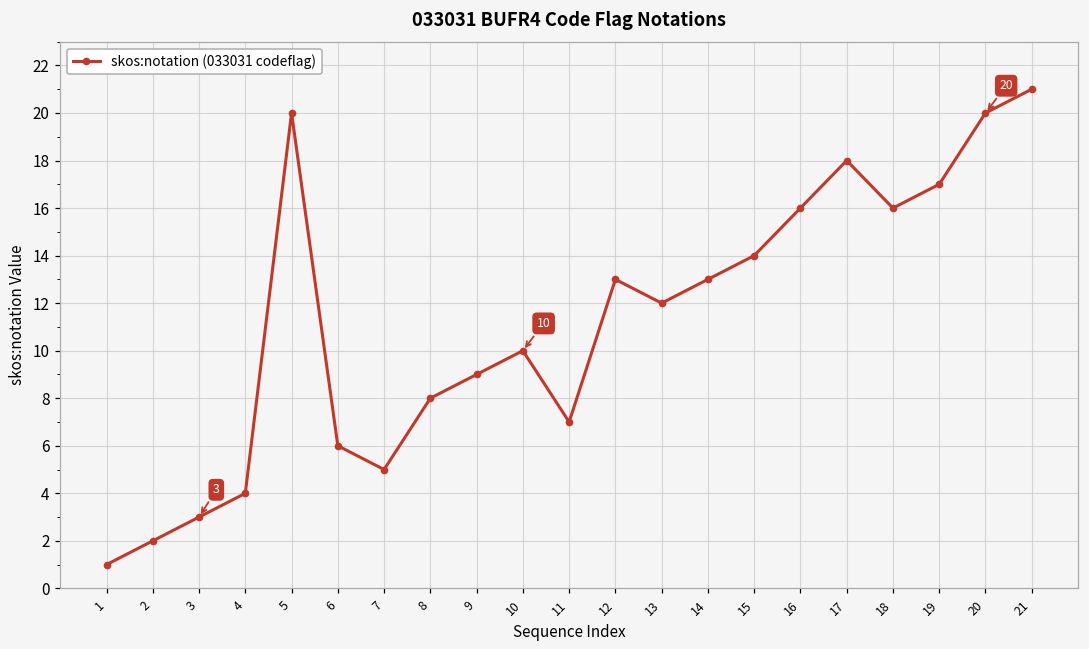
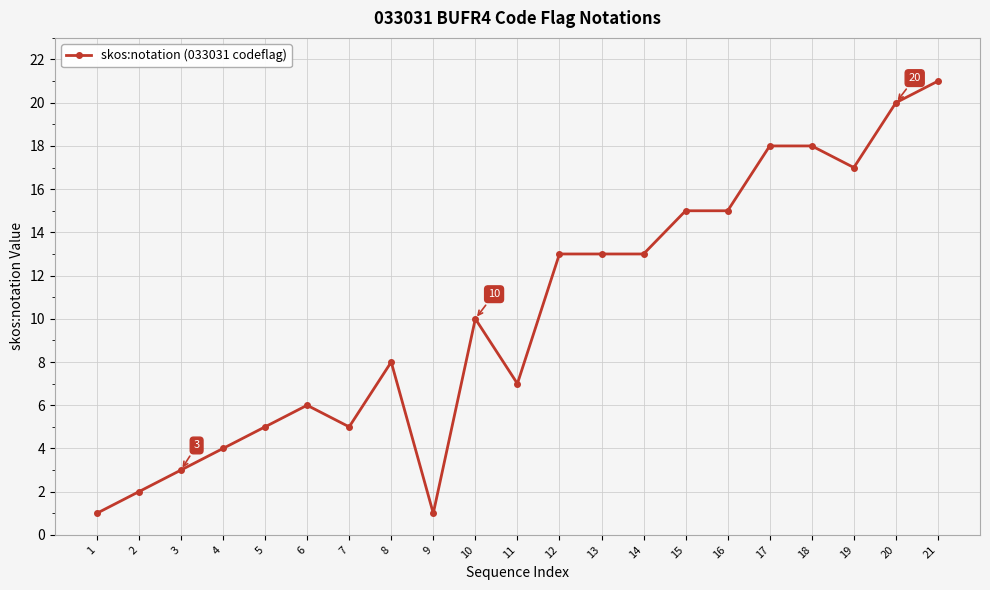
  {
    "1": 1,
    "2": 2,
    "4": 4,
-   "5": 20,
+   "5": 5,
    "6": 6,
    "7": 5,
    "8": 8,
-   "9": 9,
+   "9": 1,
    "10": 10,
    "11": 7,
    "12": 13,
-   "13": 12,
+   "13": 13,
    "14": 13,
-   "15": 14,
-   "16": 16,
+   "15": 15,
+   "16": 15,
    "17": 18,
-   "18": 16,
+   "18": 18,
    "19": 17,
    "21": 21
  }
